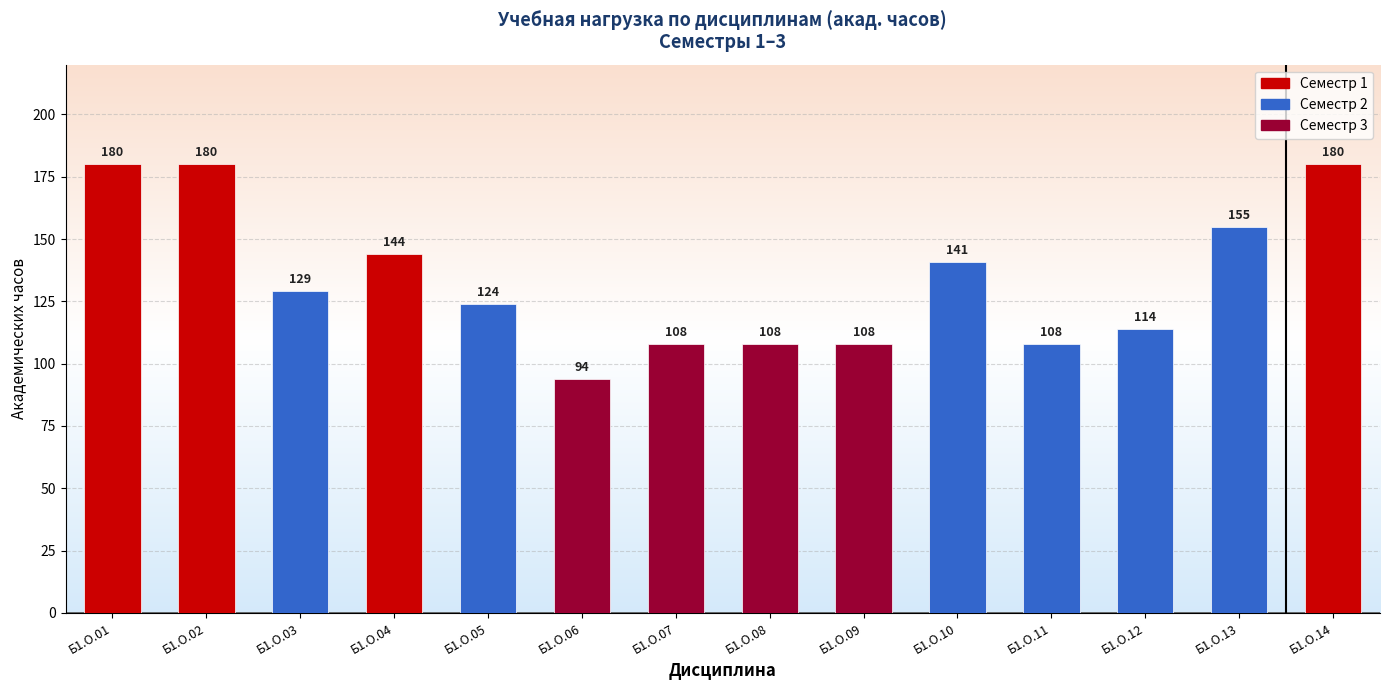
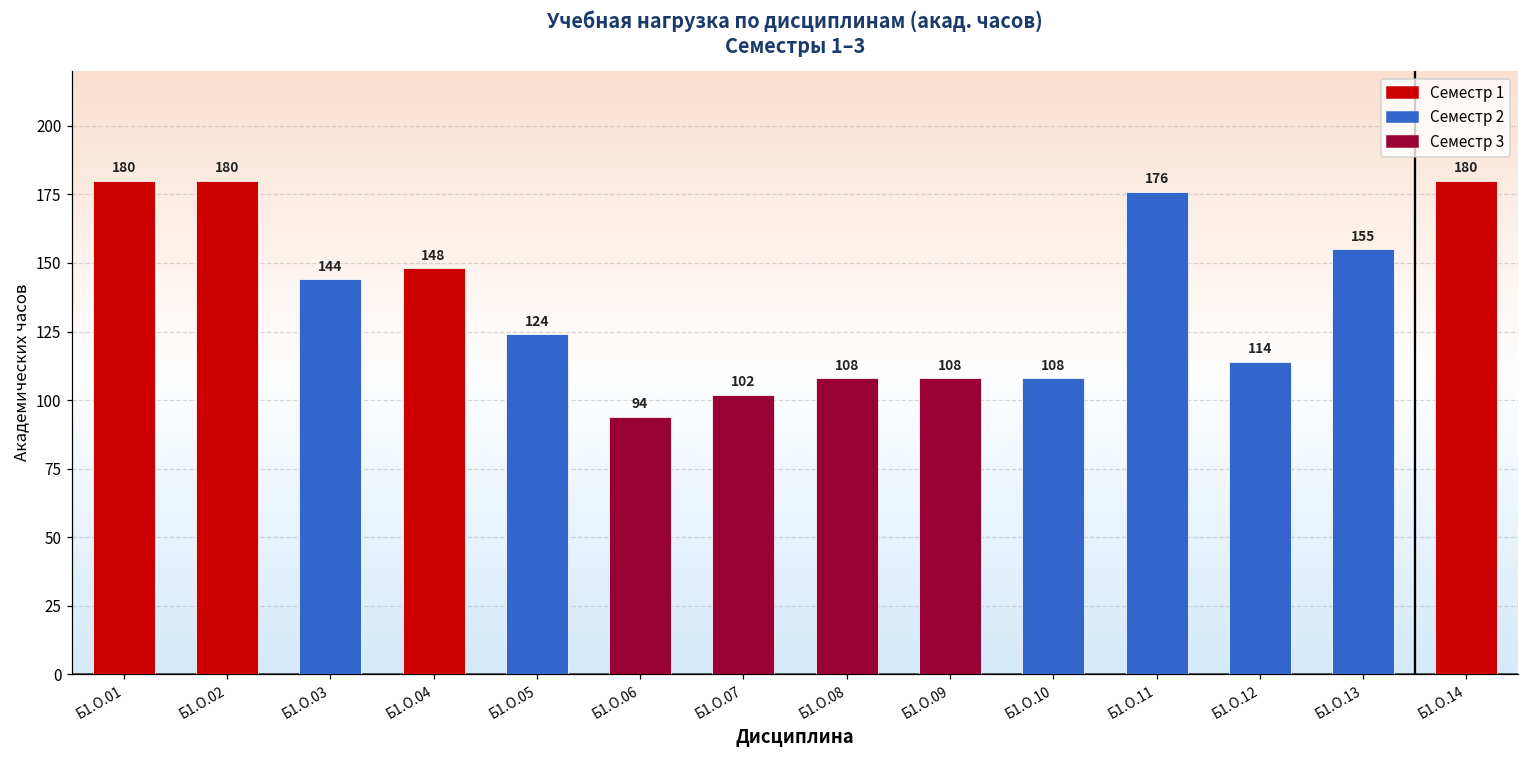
  {
    "Б1.О.01": 180,
    "Б1.О.02": 180,
-   "Б1.О.03": 129,
-   "Б1.О.04": 144,
+   "Б1.О.03": 144,
+   "Б1.О.04": 148,
    "Б1.О.05": 124,
    "Б1.О.06": 94,
-   "Б1.О.07": 108,
+   "Б1.О.07": 102,
    "Б1.О.08": 108,
    "Б1.О.09": 108,
-   "Б1.О.10": 141,
-   "Б1.О.11": 108,
+   "Б1.О.10": 108,
+   "Б1.О.11": 176,
    "Б1.О.12": 114,
    "Б1.О.13": 155,
    "Б1.О.14": 180
  }
